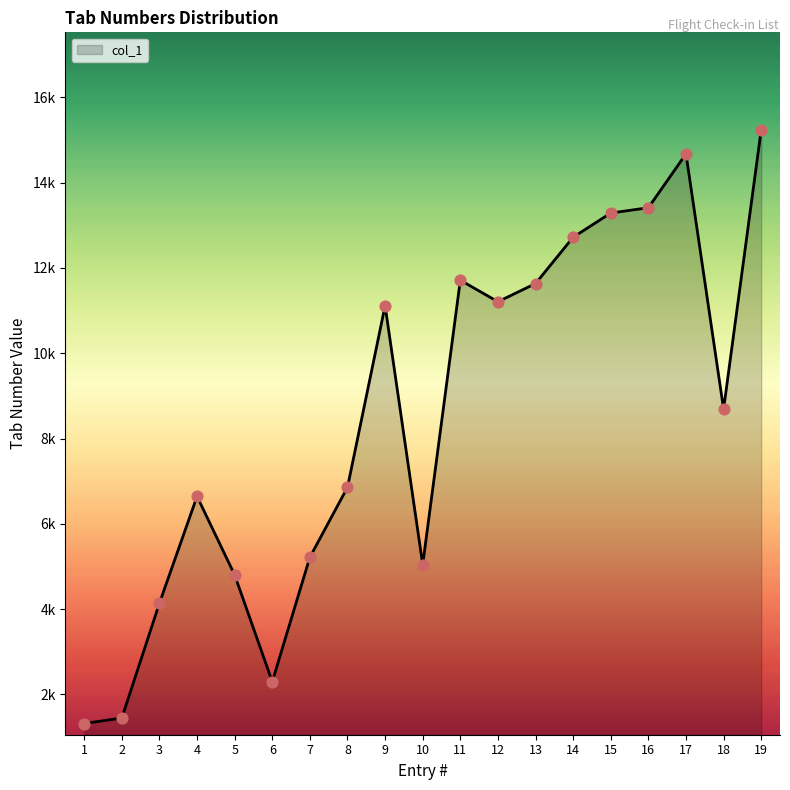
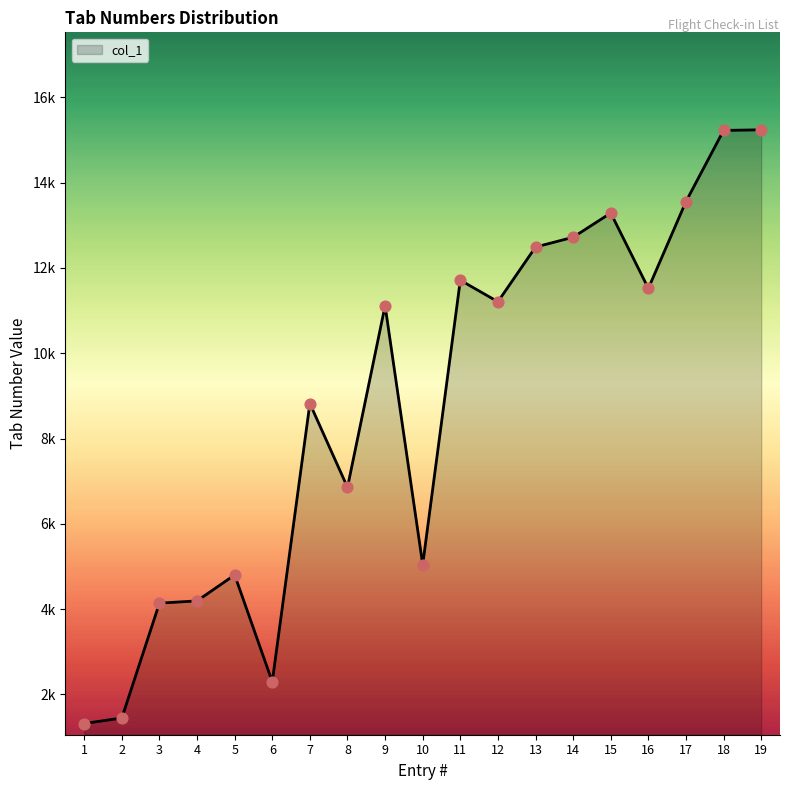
  {
    "1": 1300,
    "2": 1400,
    "3": 4100,
-   "4": 6600,
+   "4": 4200,
    "5": 4800,
    "6": 2300,
-   "7": 5200,
+   "7": 8800,
    "8": 6900,
    "9": 11100,
    "10": 5000,
    "11": 11700,
    "12": 11200,
-   "13": 11600,
+   "13": 12500,
    "14": 12700,
    "15": 13300,
-   "16": 13400,
-   "17": 14700,
-   "18": 8700,
+   "16": 11500,
+   "17": 13600,
+   "18": 15200,
    "19": 15200
  }
